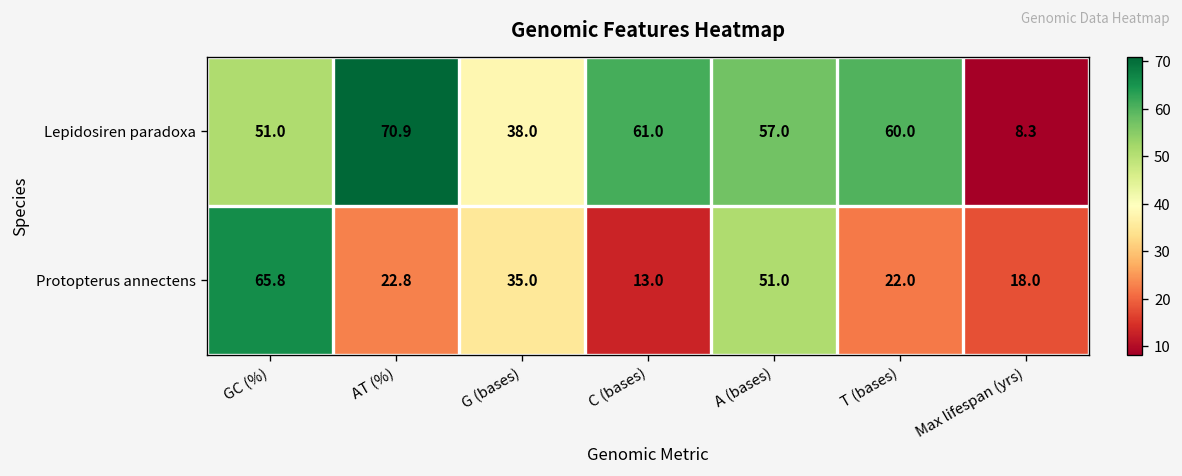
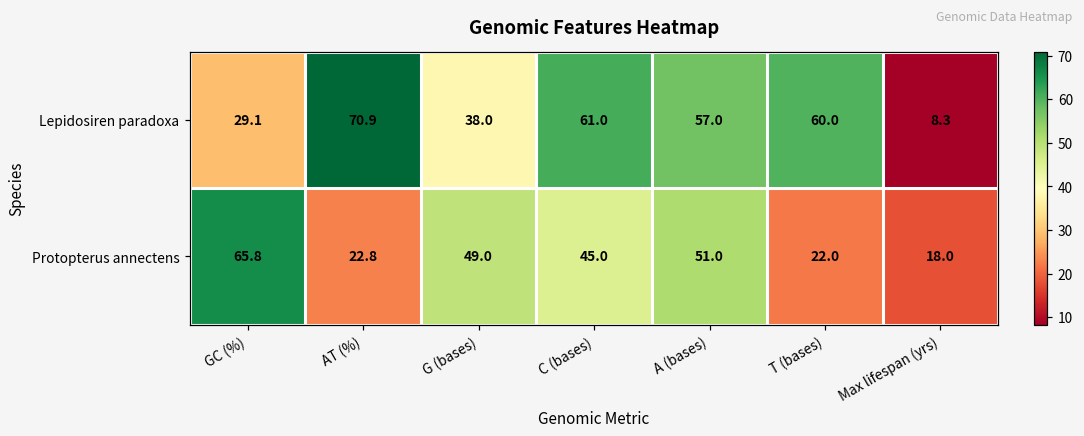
  {
    "Lepidosiren paradoxa": {
-     "GC (%)": 51.0,
+     "GC (%)": 29.1,
      "AT (%)": 70.9,
      "G (bases)": 38.0,
      "C (bases)": 61.0,
      "A (bases)": 57.0,
      "T (bases)": 60.0,
      "Max lifespan (yrs)": 8.3
    },
    "Protopterus annectens": {
      "GC (%)": 65.8,
      "AT (%)": 22.8,
-     "G (bases)": 35.0,
-     "C (bases)": 13.0,
+     "G (bases)": 49.0,
+     "C (bases)": 45.0,
      "A (bases)": 51.0,
      "T (bases)": 22.0,
      "Max lifespan (yrs)": 18.0
    }
  }
